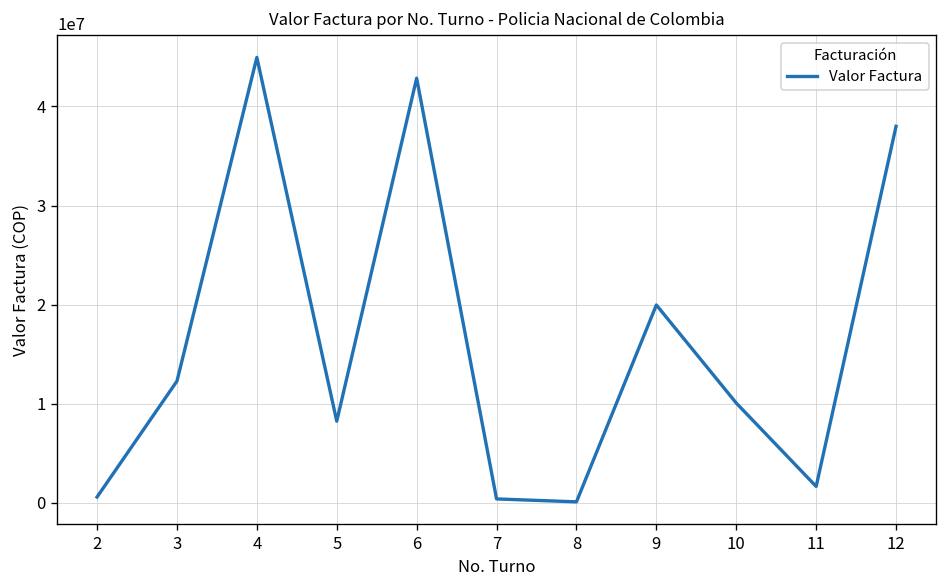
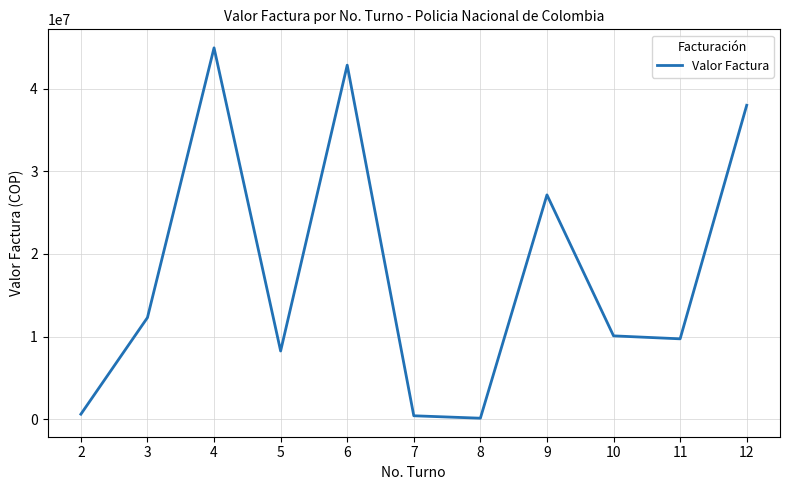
  {
    "2": 1000000,
    "3": 12000000,
    "4": 45000000,
    "5": 8000000,
    "6": 43000000,
    "7": 0,
    "8": 0,
-   "9": 20000000,
+   "9": 27000000,
    "10": 10000000,
-   "11": 2000000,
+   "11": 10000000,
    "12": 38000000
  }
